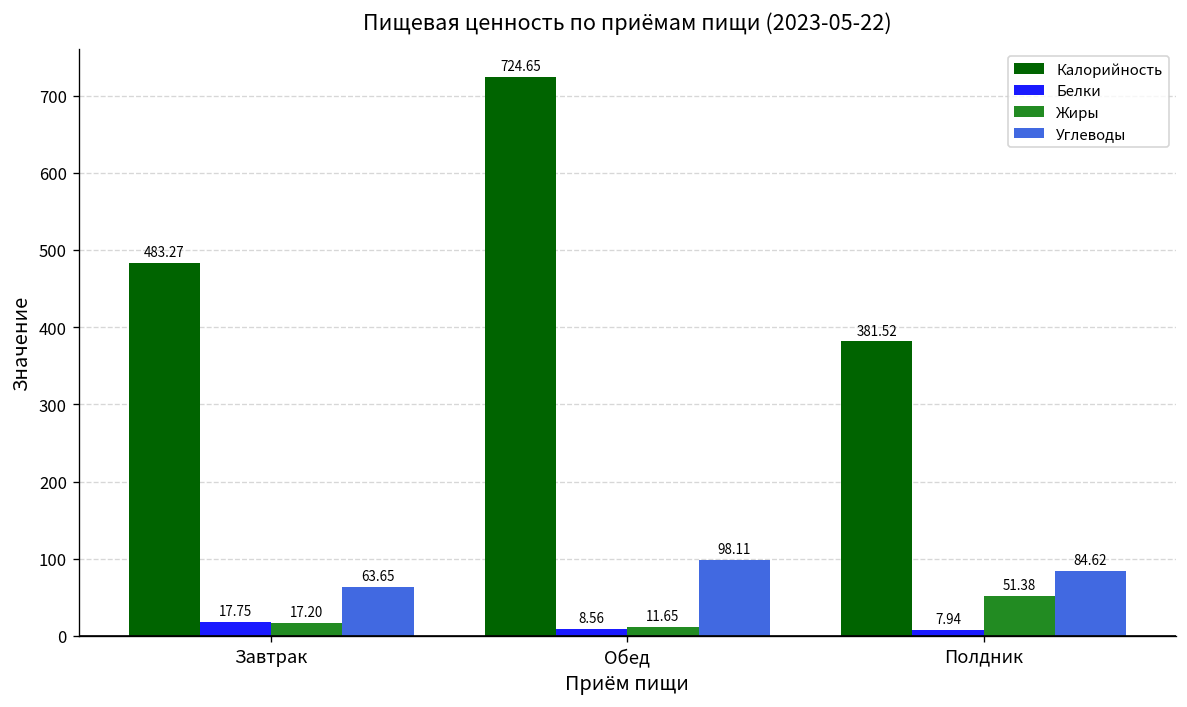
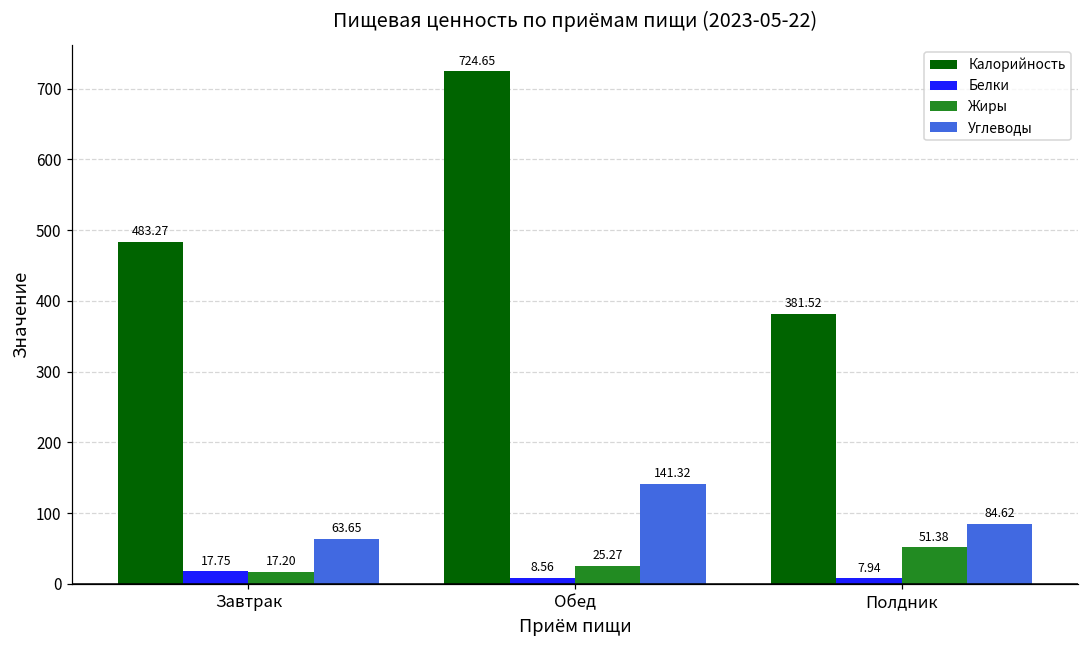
  {
    "Калорийность": {
      "Завтрак": 483.27,
      "Обед": 724.65,
      "Полдник": 381.52
    },
    "Белки": {
      "Завтрак": 17.75,
      "Обед": 8.56,
      "Полдник": 7.94
    },
    "Жиры": {
      "Завтрак": 17.20,
-     "Обед": 11.65,
+     "Обед": 25.27,
      "Полдник": 51.38
    },
    "Углеводы": {
      "Завтрак": 63.65,
-     "Обед": 98.11,
+     "Обед": 141.32,
      "Полдник": 84.62
    }
  }
